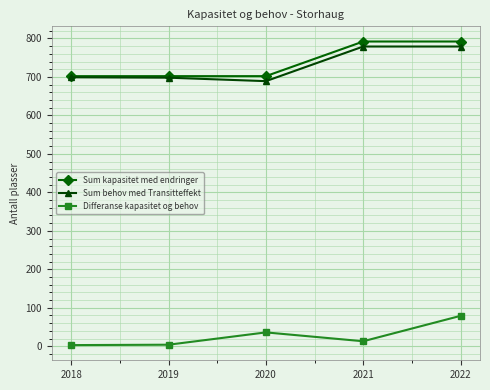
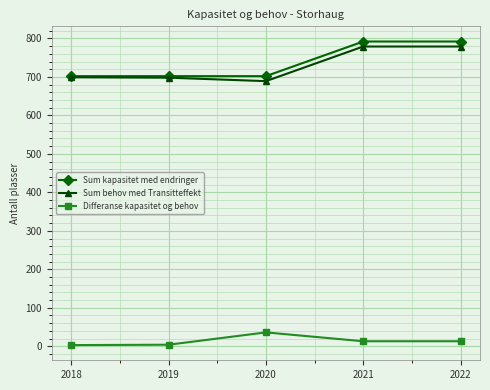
  {
    "Differanse kapasitet og behov": {
      "2018": 0,
      "2019": 0,
      "2020": 40,
      "2021": 10,
-     "2022": 80
+     "2022": 10
    }
  }
